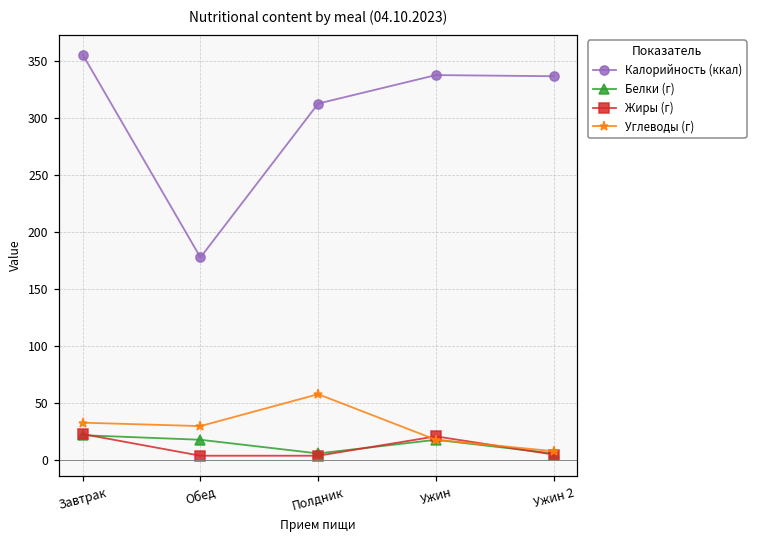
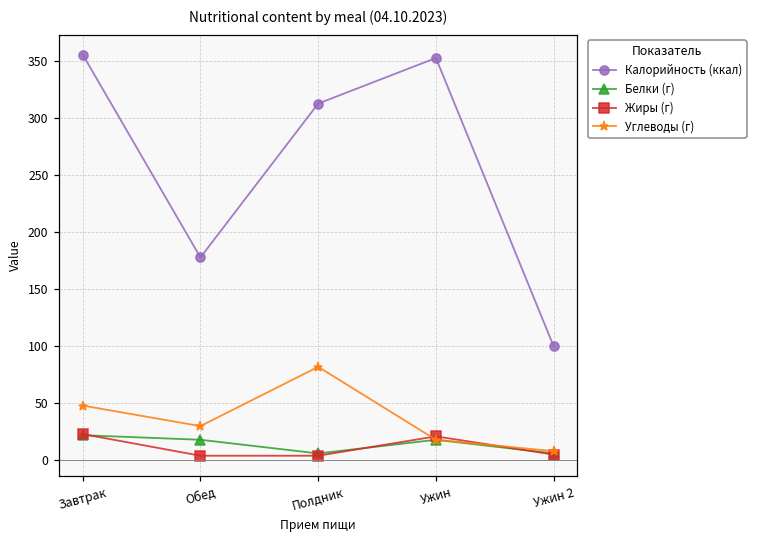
  {
    "Калорийность (ккал)": {
      "Завтрак": 356,
      "Обед": 178,
      "Полдник": 313,
-     "Ужин": 338,
-     "Ужин 2": 337
+     "Ужин": 353,
+     "Ужин 2": 100
    },
    "Белки (г)": {
      "Обед": 18
    },
    "Жиры (г)": {
      "Обед": 4,
      "Ужин": 21
    },
    "Углеводы (г)": {
-     "Завтрак": 33,
+     "Завтрак": 48,
      "Обед": 30,
-     "Полдник": 58
+     "Полдник": 82
    }
  }
